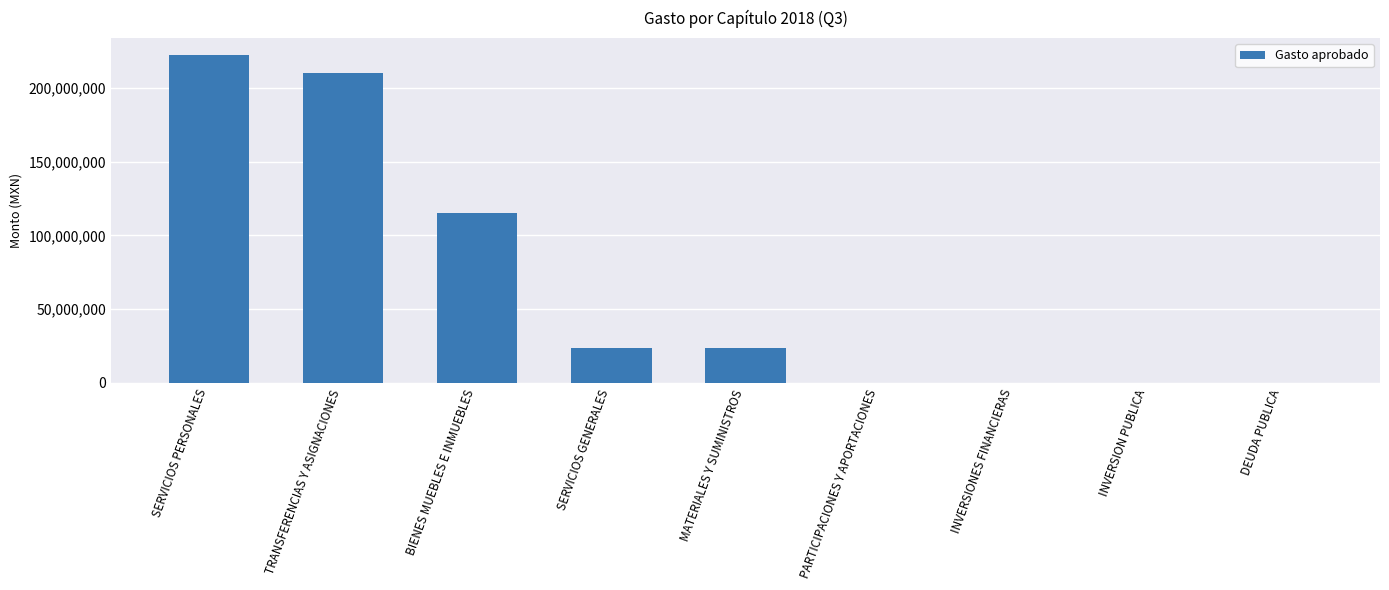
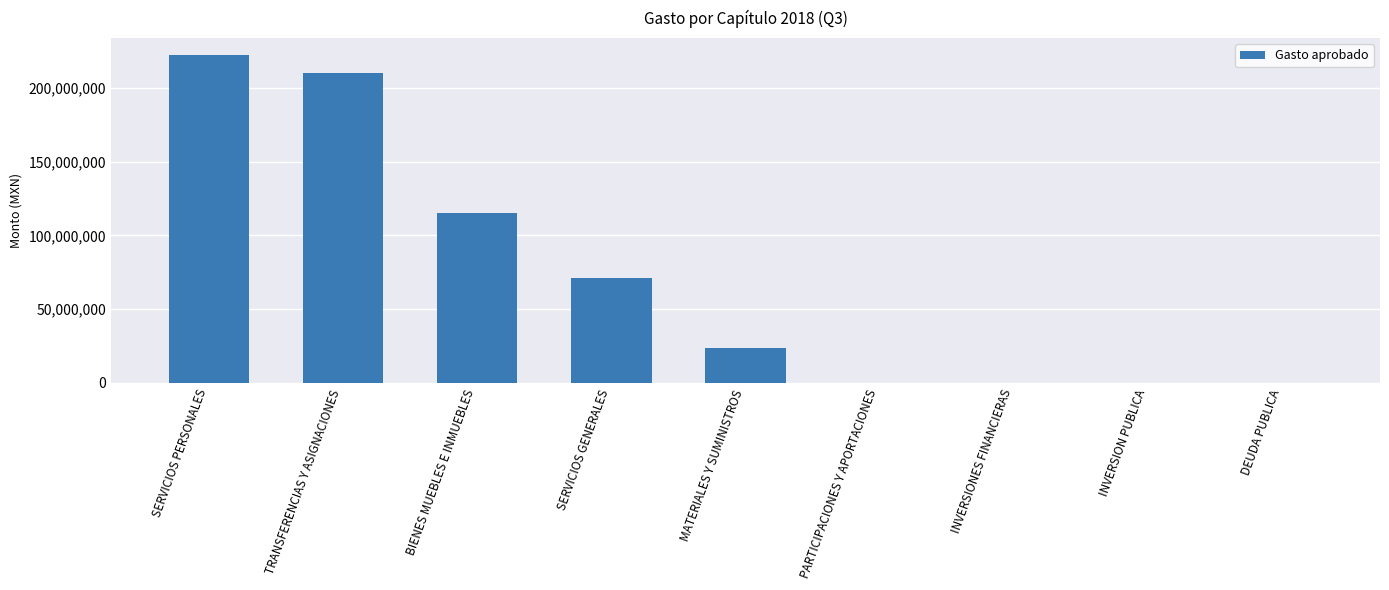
  {
    "SERVICIOS PERSONALES": "222,000,000",
    "TRANSFERENCIAS Y ASIGNACIONES": "210,000,000",
    "BIENES MUEBLES E INMUEBLES": "115,000,000",
-   "SERVICIOS GENERALES": "24,000,000",
+   "SERVICIOS GENERALES": "71,000,000",
    "MATERIALES Y SUMINISTROS": "24,000,000",
    "PARTICIPACIONES Y APORTACIONES": "0",
    "INVERSIONES FINANCIERAS": "0",
    "INVERSION PUBLICA": "0",
    "DEUDA PUBLICA": "0"
  }
